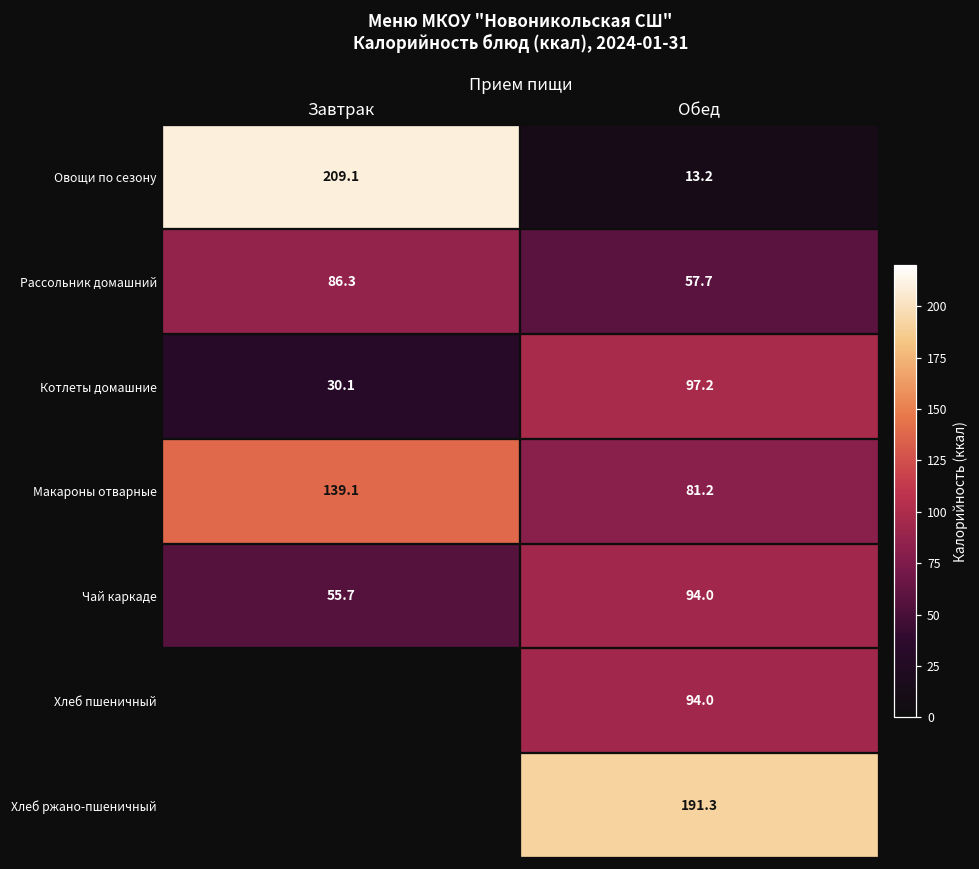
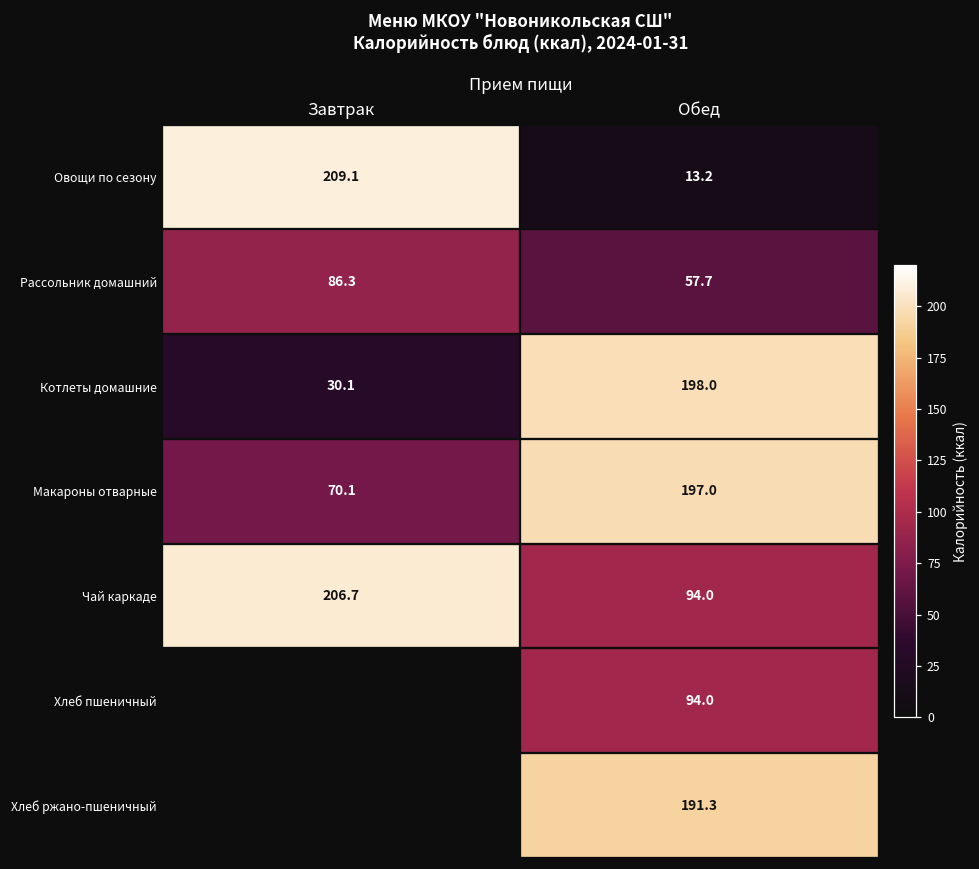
  {
    "Овощи по сезону": {
      "Завтрак": 209.1,
      "Обед": 13.2
    },
    "Рассольник домашний": {
      "Завтрак": 86.3,
      "Обед": 57.7
    },
    "Котлеты домашние": {
      "Завтрак": 30.1,
-     "Обед": 97.2
+     "Обед": 198.0
    },
    "Макароны отварные": {
-     "Завтрак": 139.1,
-     "Обед": 81.2
+     "Завтрак": 70.1,
+     "Обед": 197.0
    },
    "Чай каркаде": {
-     "Завтрак": 55.7,
+     "Завтрак": 206.7,
      "Обед": 94.0
    },
    "Хлеб пшеничный": {
      "Обед": 94.0
    },
    "Хлеб ржано-пшеничный": {
      "Обед": 191.3
    }
  }
